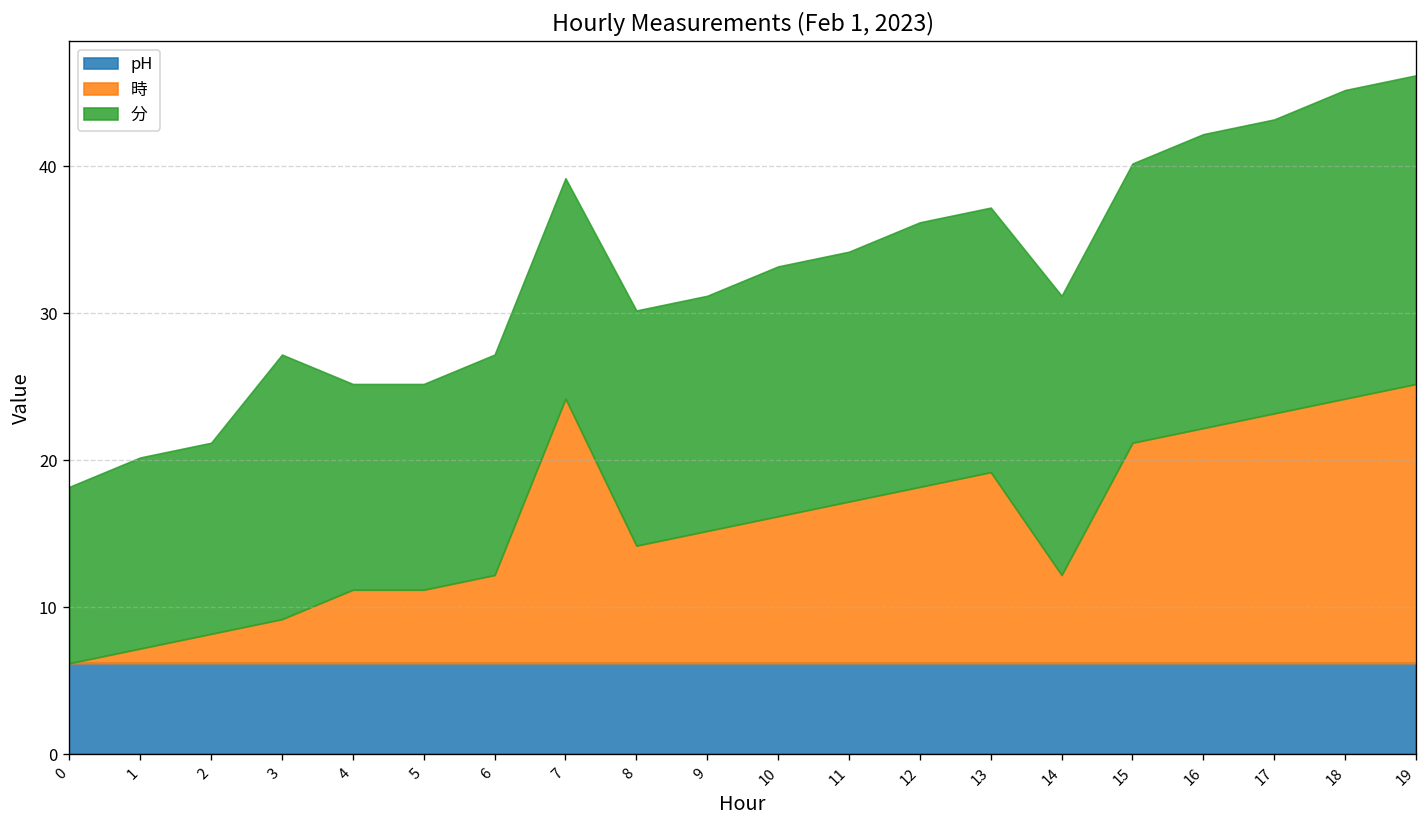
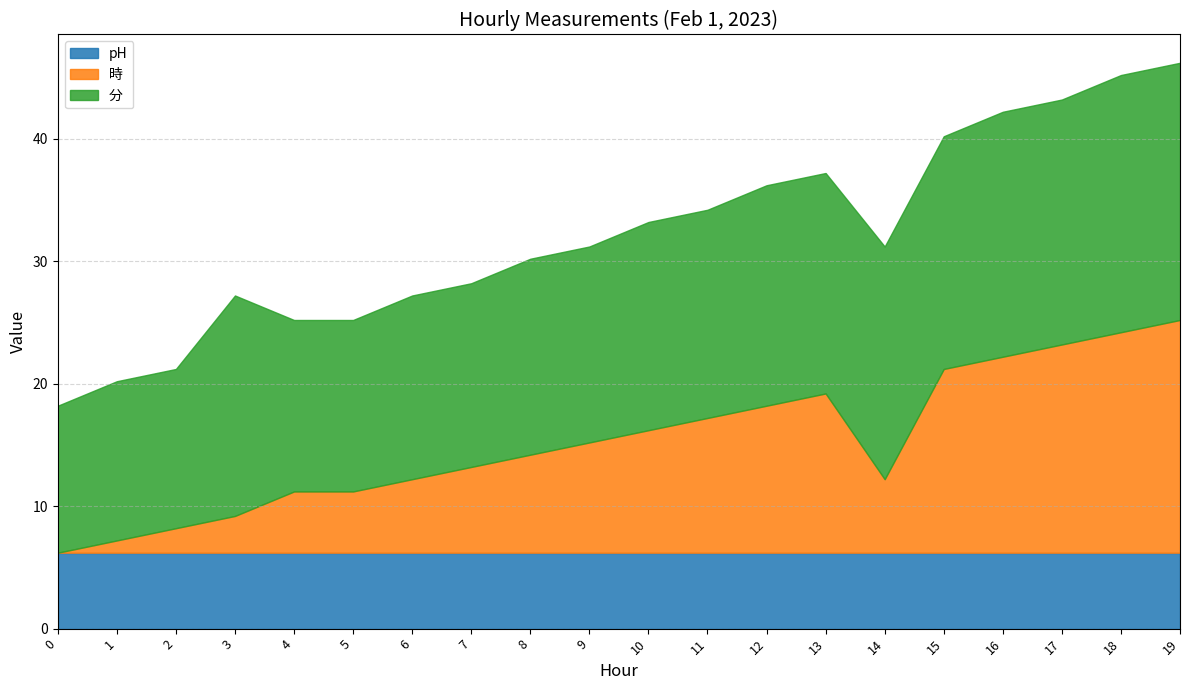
  {
    "pH": {
      "1": 6,
      "2": 6,
      "3": 6,
      "4": 6,
      "5": 6,
      "6": 6,
      "7": 6,
      "8": 6,
      "9": 6,
      "10": 6,
      "11": 6,
      "12": 6,
      "13": 6,
      "14": 6,
      "15": 6,
      "16": 6,
      "17": 6,
      "18": 6,
      "19": 6
    },
    "時": {
      "1": 1,
      "2": 2,
      "3": 3,
      "4": 5,
      "5": 5,
      "6": 6,
-     "7": 18,
+     "7": 7,
      "8": 8,
      "9": 9,
      "10": 10,
      "11": 11,
      "12": 12,
      "13": 13,
      "14": 6,
      "15": 15,
      "16": 16,
      "17": 17,
      "18": 18,
      "19": 19
    },
    "分": {
      "0": 12,
      "1": 13,
      "2": 13,
      "3": 18,
      "4": 14,
      "5": 14,
      "6": 15,
      "7": 15,
      "8": 16,
      "9": 16,
      "10": 17,
      "11": 17,
      "12": 18,
      "13": 18,
      "14": 19,
      "15": 19,
      "16": 20,
      "17": 20,
      "18": 21,
      "19": 21
    }
  }
